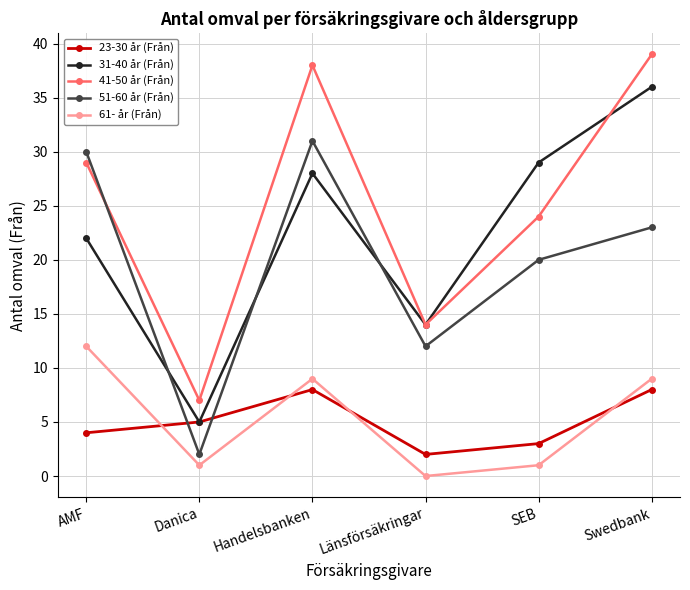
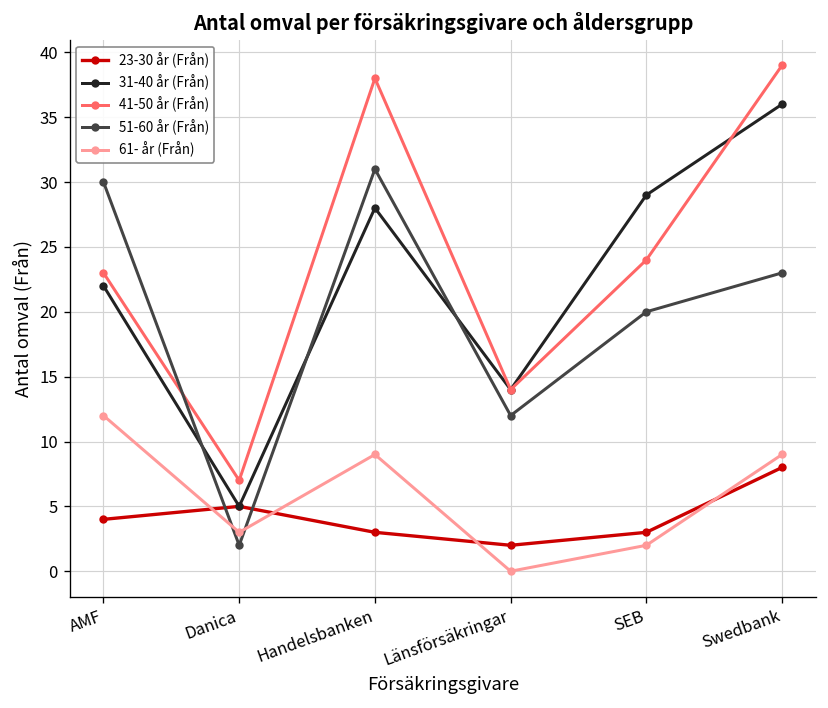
  {
    "23-30 år (Från)": {
      "AMF": 4,
-     "Handelsbanken": 8,
+     "Handelsbanken": 3,
      "Länsförsäkringar": 2,
      "SEB": 3,
      "Swedbank": 8
    },
    "41-50 år (Från)": {
-     "AMF": 29,
+     "AMF": 23,
      "Danica": 7,
      "Handelsbanken": 38,
      "SEB": 24,
      "Swedbank": 39
    },
    "61- år (Från)": {
      "AMF": 12,
-     "Danica": 1,
+     "Danica": 3,
      "Handelsbanken": 9,
      "Länsförsäkringar": 0,
-     "SEB": 1,
+     "SEB": 2,
      "Swedbank": 9
    }
  }
